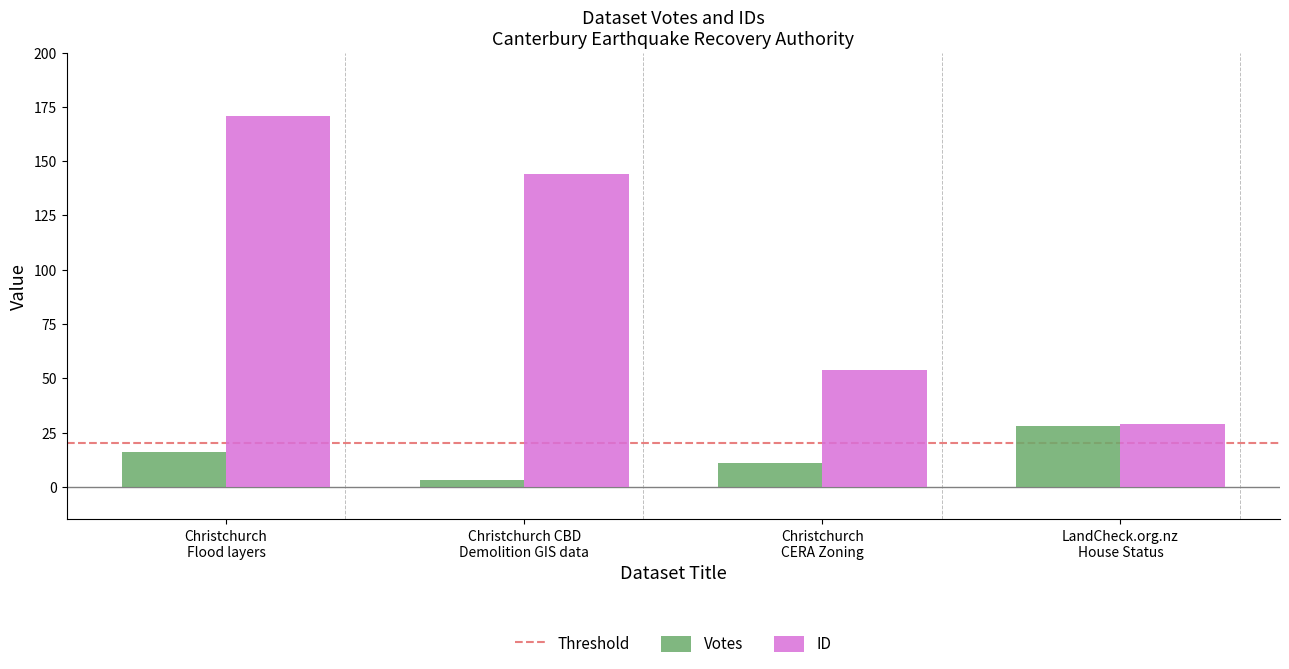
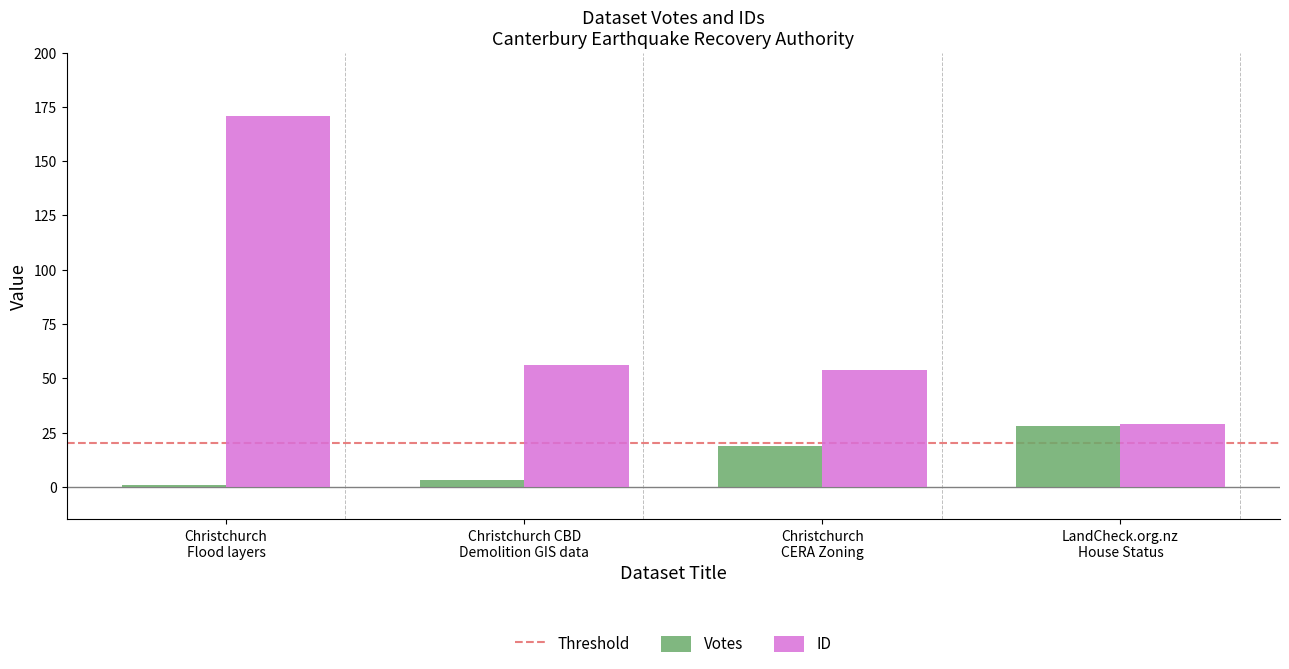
  {
    "Votes": {
-     "Christchurch Flood layers": 16,
+     "Christchurch Flood layers": 1,
      "Christchurch CBD Demolition GIS data": 3,
-     "Christchurch CERA Zoning": 11,
+     "Christchurch CERA Zoning": 19,
      "LandCheck.org.nz House Status": 28
    },
    "ID": {
      "Christchurch Flood layers": 171,
-     "Christchurch CBD Demolition GIS data": 144,
+     "Christchurch CBD Demolition GIS data": 56,
      "Christchurch CERA Zoning": 54,
      "LandCheck.org.nz House Status": 29
    }
  }
